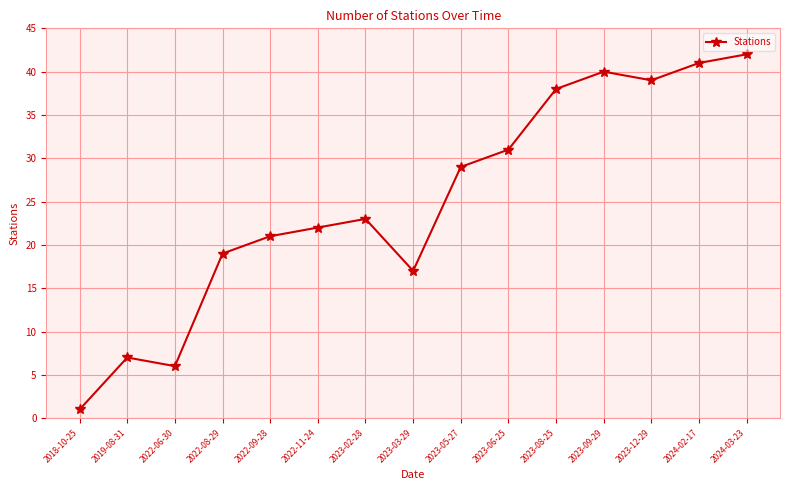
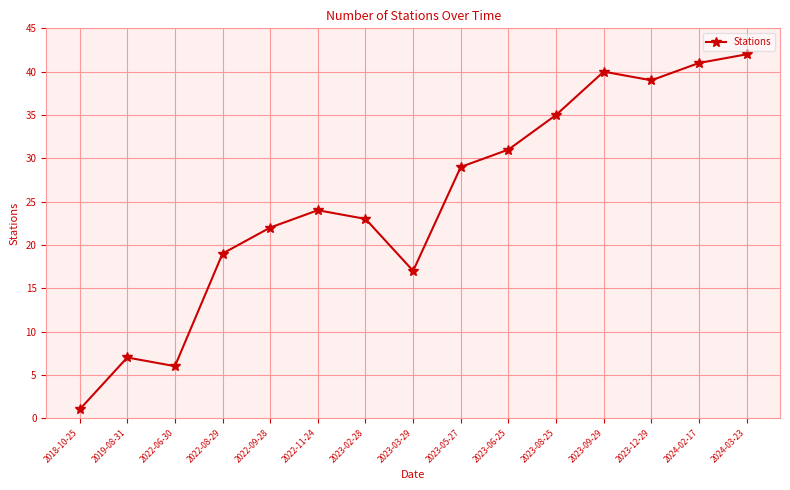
  {
    "2018-10-25": 1,
    "2019-08-31": 7,
    "2022-06-30": 6,
    "2022-08-29": 19,
-   "2022-09-28": 21,
-   "2022-11-24": 22,
+   "2022-09-28": 22,
+   "2022-11-24": 24,
    "2023-02-28": 23,
    "2023-03-29": 17,
    "2023-05-27": 29,
    "2023-06-25": 31,
-   "2023-08-25": 38,
+   "2023-08-25": 35,
    "2023-09-29": 40,
    "2023-12-29": 39,
    "2024-02-17": 41,
    "2024-03-23": 42
  }
